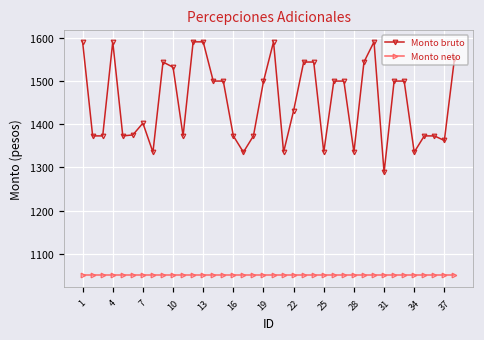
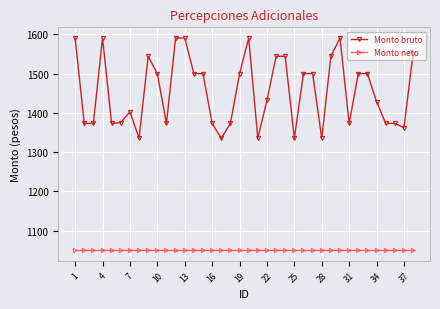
  {
    "Monto bruto": {
      "1": 1590,
      "4": 1590,
      "7": 1400,
-     "10": 1530,
+     "10": 1500,
      "13": 1590,
      "16": 1370,
      "19": 1500,
      "22": 1430,
      "25": 1340,
      "28": 1340,
-     "31": 1290,
-     "34": 1340,
+     "31": 1370,
+     "34": 1430,
      "37": 1360
    },
    "Monto neto": {
      "1": 1050,
      "4": 1050,
      "7": 1050,
      "10": 1050,
      "13": 1050,
      "16": 1050,
      "19": 1050,
      "22": 1050,
      "25": 1050,
      "28": 1050,
      "31": 1050,
      "34": 1050,
      "37": 1050
    }
  }
